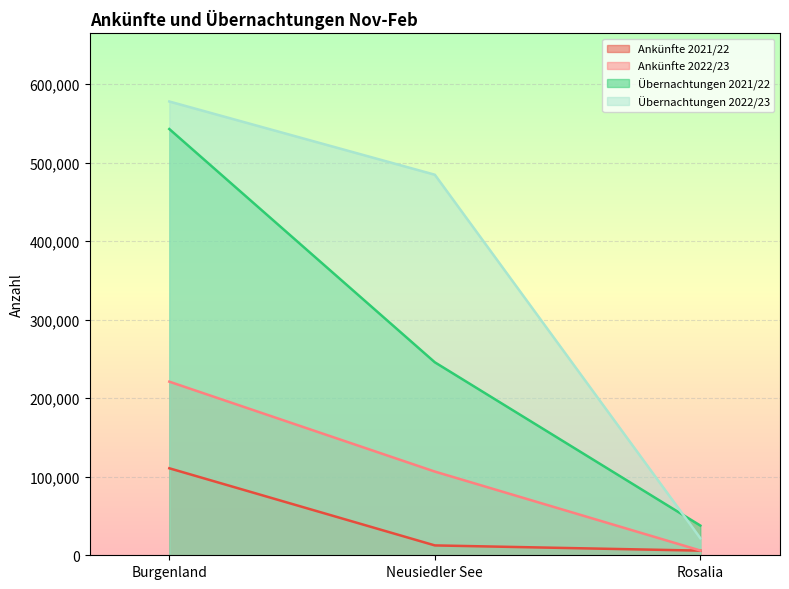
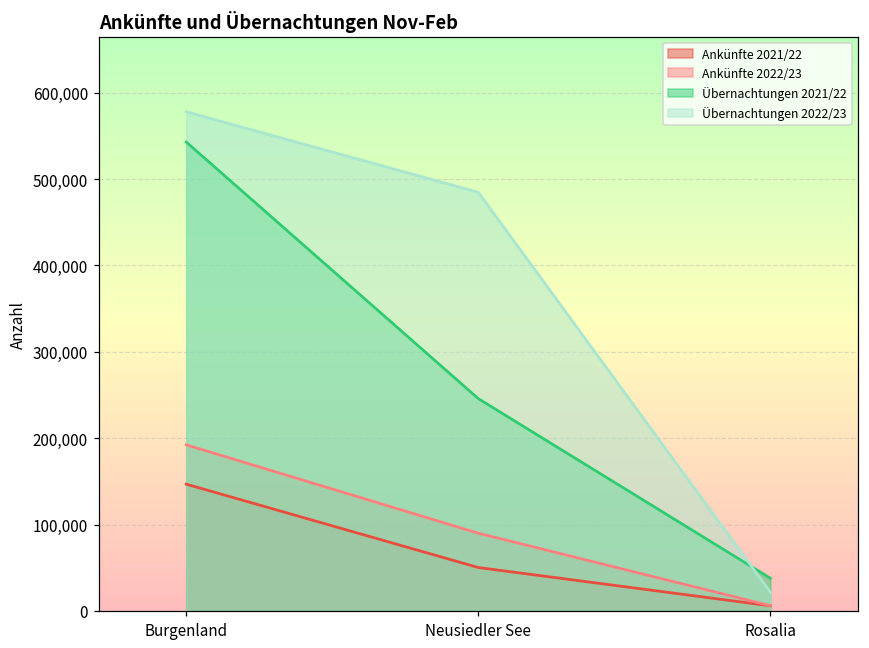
  {
    "Ankünfte 2021/22": {
-     "Burgenland": "110,000",
-     "Neusiedler See": "10,000"
+     "Burgenland": "150,000",
+     "Neusiedler See": "50,000"
    },
    "Ankünfte 2022/23": {
-     "Burgenland": "220,000",
-     "Neusiedler See": "110,000"
+     "Burgenland": "190,000",
+     "Neusiedler See": "90,000"
    },
    "Übernachtungen 2021/22": {
      "Burgenland": "540,000",
      "Neusiedler See": "250,000",
      "Rosalia": "40,000"
    },
    "Übernachtungen 2022/23": {
      "Burgenland": "580,000",
      "Neusiedler See": "480,000",
      "Rosalia": "20,000"
    }
  }
